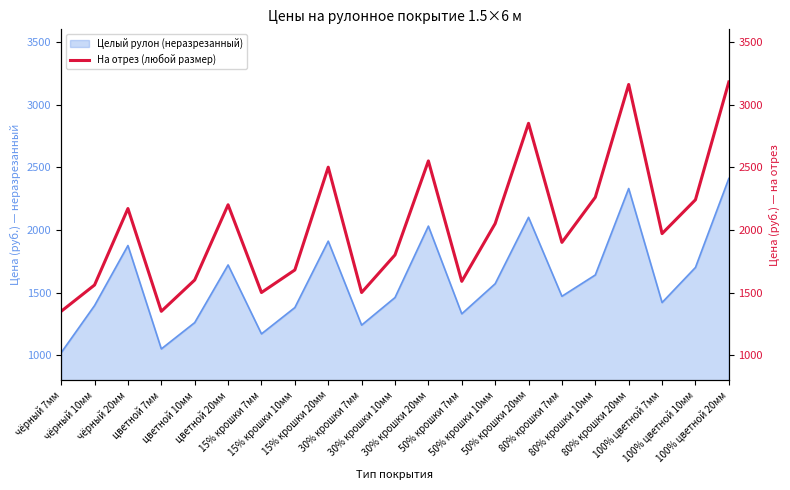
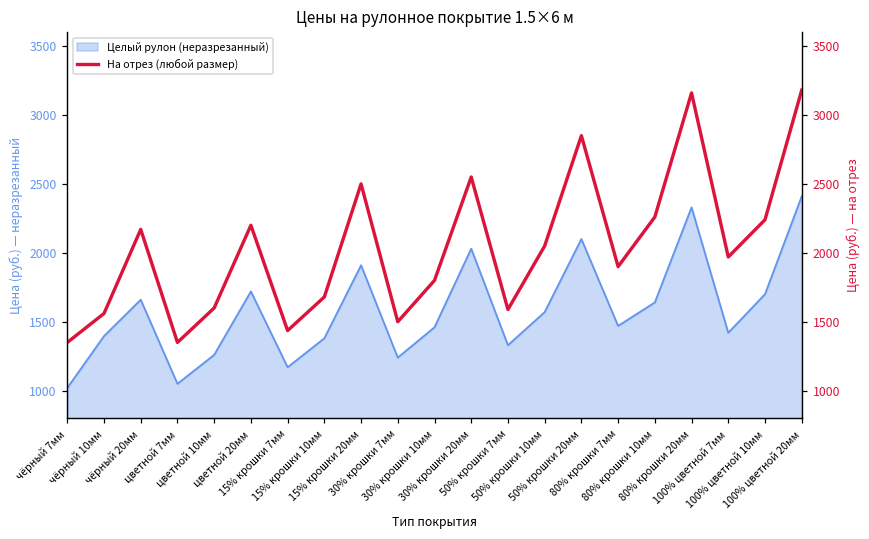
  {
    "Целый рулон (неразрезанный)": {
      "чёрный 7мм": 1020,
      "чёрный 10мм": 1400,
-     "чёрный 20мм": 1880,
+     "чёрный 20мм": 1660,
      "цветной 7мм": 1050,
      "цветной 10мм": 1260,
      "цветной 20мм": 1720,
      "15% крошки 7мм": 1170,
      "15% крошки 10мм": 1380,
      "15% крошки 20мм": 1910,
      "30% крошки 7мм": 1240,
      "30% крошки 10мм": 1460,
      "30% крошки 20мм": 2030,
      "50% крошки 7мм": 1330,
      "50% крошки 10мм": 1570,
      "50% крошки 20мм": 2100,
      "80% крошки 7мм": 1470,
      "80% крошки 10мм": 1640,
      "80% крошки 20мм": 2330,
      "100% цветной 7мм": 1420,
      "100% цветной 10мм": 1700,
      "100% цветной 20мм": 2410
    },
    "На отрез (любой размер)": {
      "чёрный 7мм": 1350,
      "чёрный 10мм": 1560,
      "чёрный 20мм": 2170,
      "цветной 7мм": 1350,
      "цветной 10мм": 1600,
      "цветной 20мм": 2200,
-     "15% крошки 7мм": 1500,
+     "15% крошки 7мм": 1440,
      "15% крошки 10мм": 1680,
      "15% крошки 20мм": 2500,
      "30% крошки 7мм": 1500,
      "30% крошки 10мм": 1800,
      "30% крошки 20мм": 2550,
      "50% крошки 7мм": 1590,
      "50% крошки 10мм": 2050,
      "50% крошки 20мм": 2850,
      "80% крошки 7мм": 1900,
      "80% крошки 10мм": 2260,
      "80% крошки 20мм": 3160,
      "100% цветной 7мм": 1970,
      "100% цветной 10мм": 2240,
      "100% цветной 20мм": 3180
    }
  }
